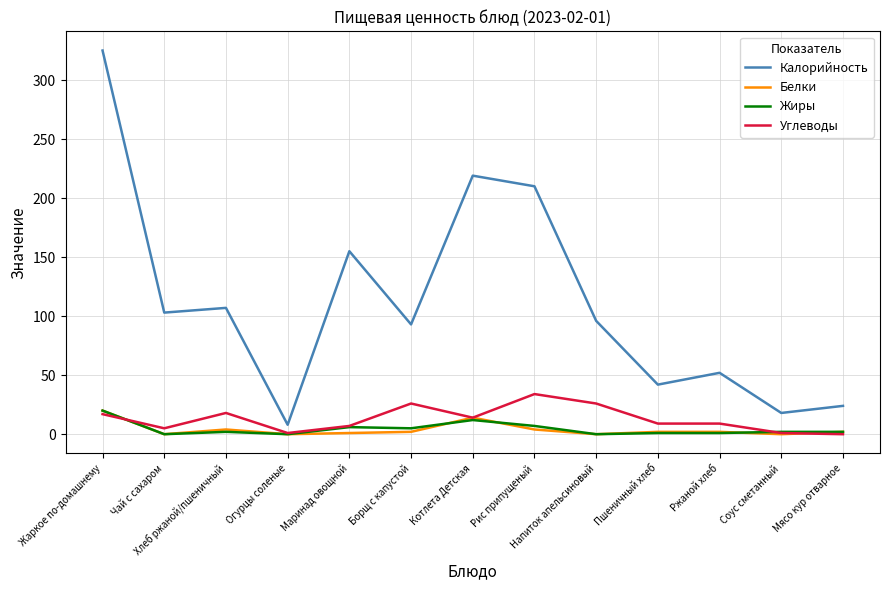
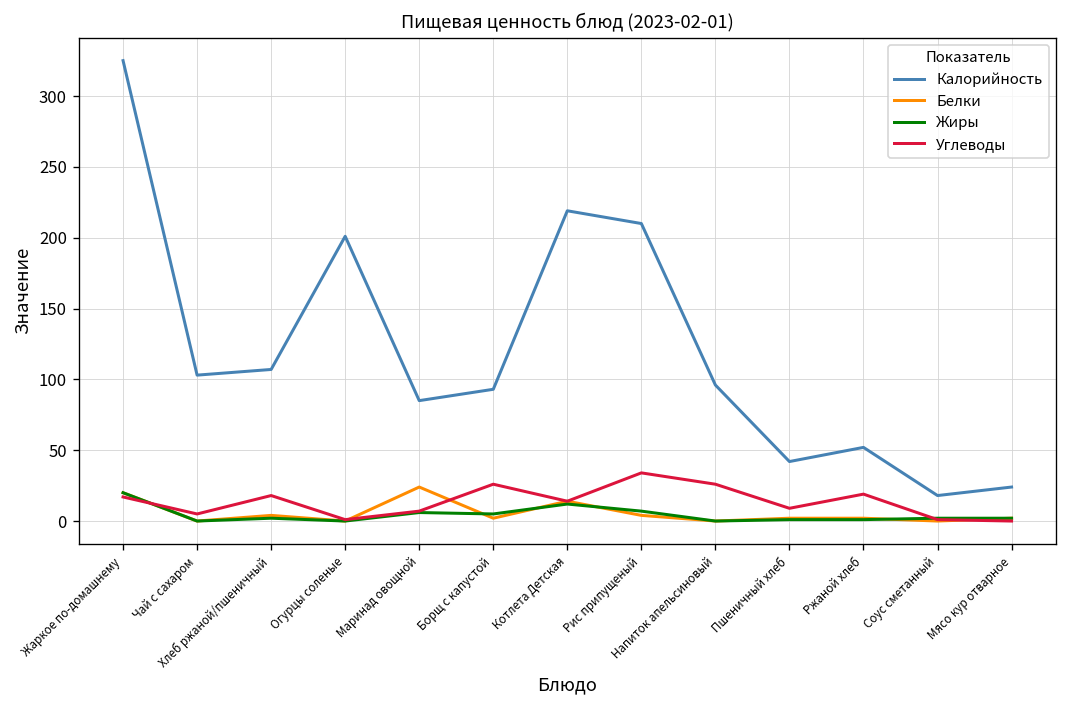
  {
    "Калорийность": {
      "Жаркое по-домашнему": 325,
      "Чай с сахаром": 103,
      "Хлеб ржаной/пшеничный": 107,
-     "Огурцы соленые": 8,
-     "Маринад овощной": 155,
+     "Огурцы соленые": 201,
+     "Маринад овощной": 85,
      "Борщ с капустой": 93,
      "Котлета Детская": 219,
      "Рис припущеный": 210,
      "Напиток апельсиновый": 96,
      "Пшеничный хлеб": 42,
      "Ржаной хлеб": 52,
      "Соус сметанный": 18,
      "Мясо кур отварное": 24
    },
    "Белки": {
-     "Маринад овощной": 1,
+     "Маринад овощной": 24,
      "Борщ с капустой": 2,
      "Рис припущеный": 4
    },
    "Жиры": {
      "Борщ с капустой": 5,
      "Рис припущеный": 7
    },
    "Углеводы": {
      "Жаркое по-домашнему": 17,
      "Чай с сахаром": 5,
      "Хлеб ржаной/пшеничный": 18,
      "Борщ с капустой": 26,
      "Рис припущеный": 34,
      "Напиток апельсиновый": 26,
      "Пшеничный хлеб": 9,
-     "Ржаной хлеб": 9
+     "Ржаной хлеб": 19
    }
  }
